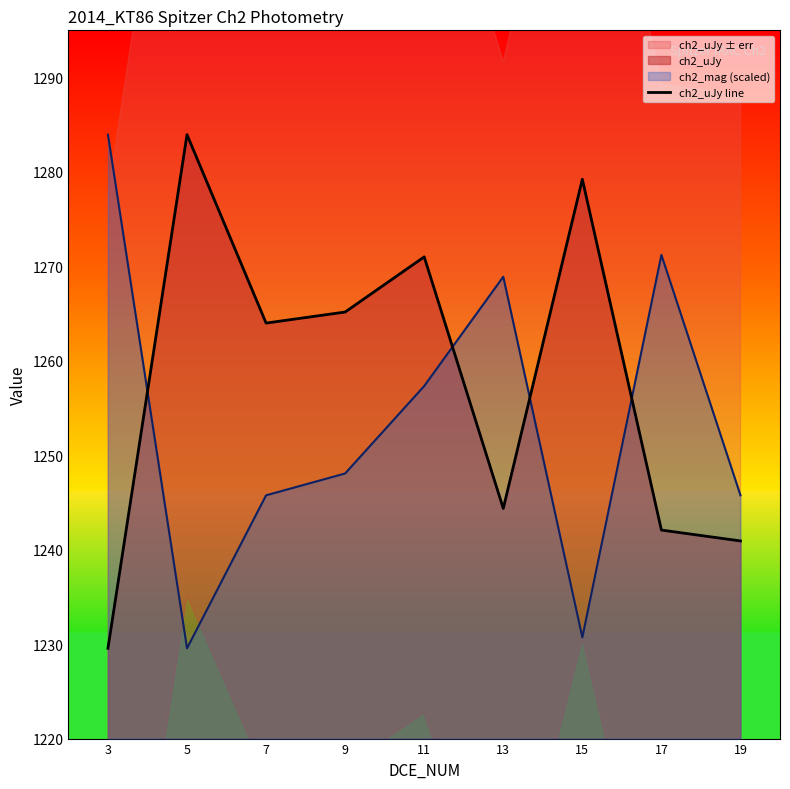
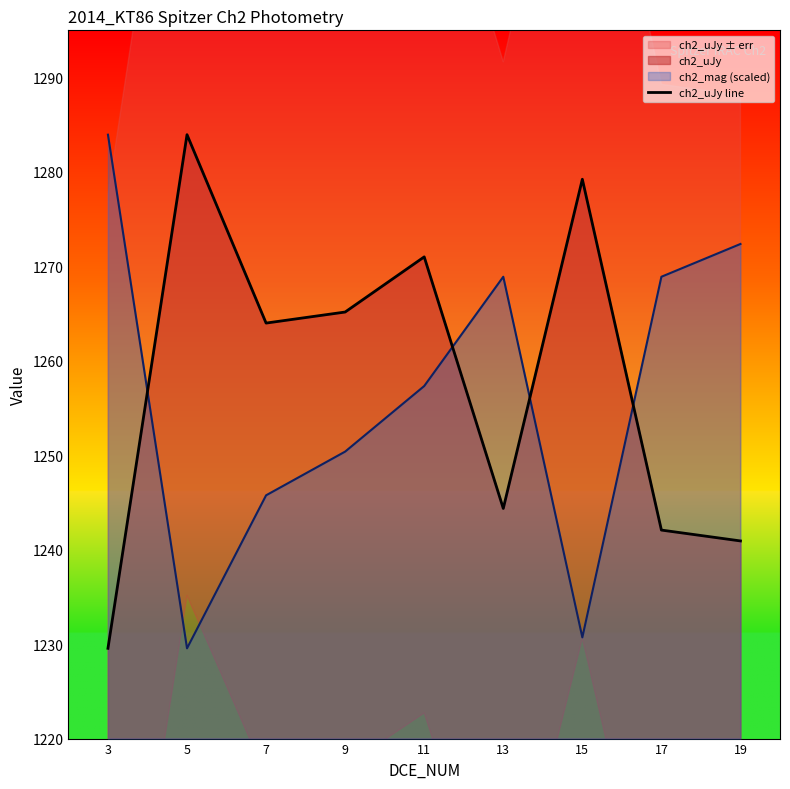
  {
    "ch2_mag (scaled)": {
      "3": 1284,
      "5": 1230,
      "7": 1246,
-     "9": 1248,
+     "9": 1250,
      "11": 1257,
      "13": 1269,
      "15": 1231,
-     "17": 1271,
-     "19": 1246
+     "17": 1269,
+     "19": 1272
    }
  }
